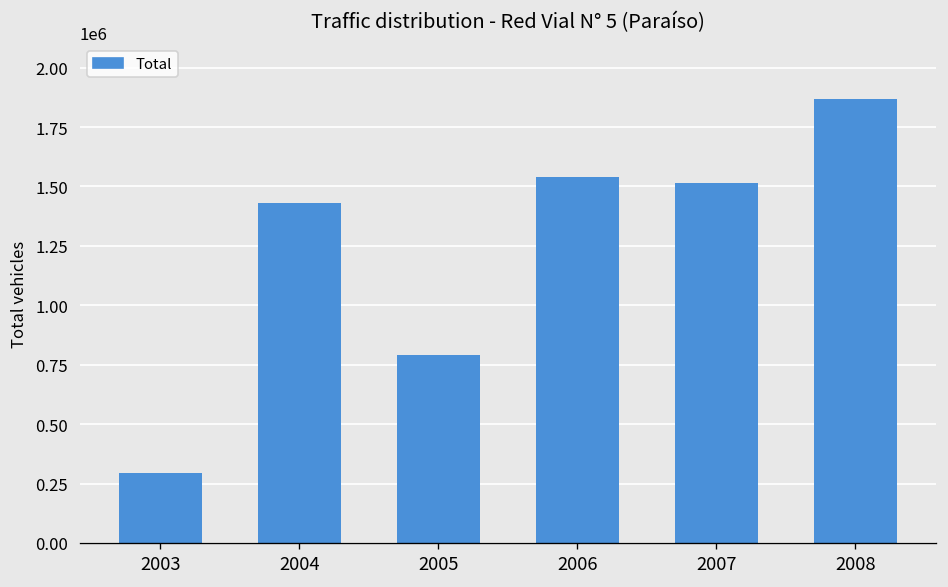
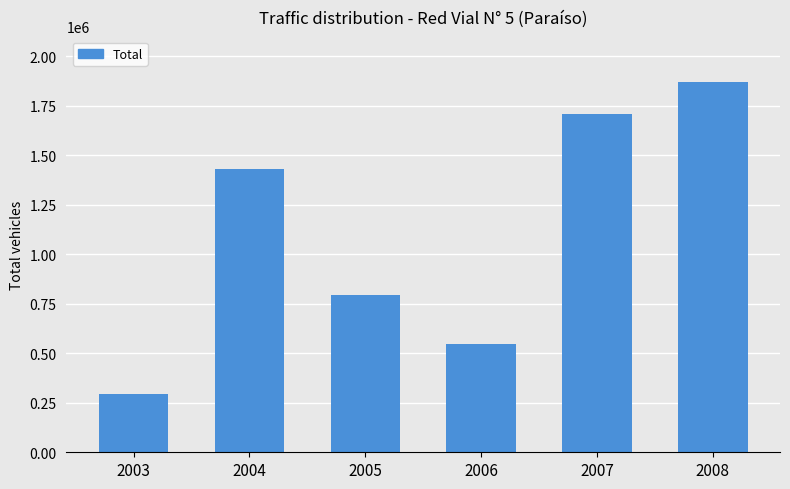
  {
    "2003": 300000,
    "2004": 1430000,
    "2005": 790000,
-   "2006": 1540000,
-   "2007": 1510000,
+   "2006": 540000,
+   "2007": 1710000,
    "2008": 1870000
  }
